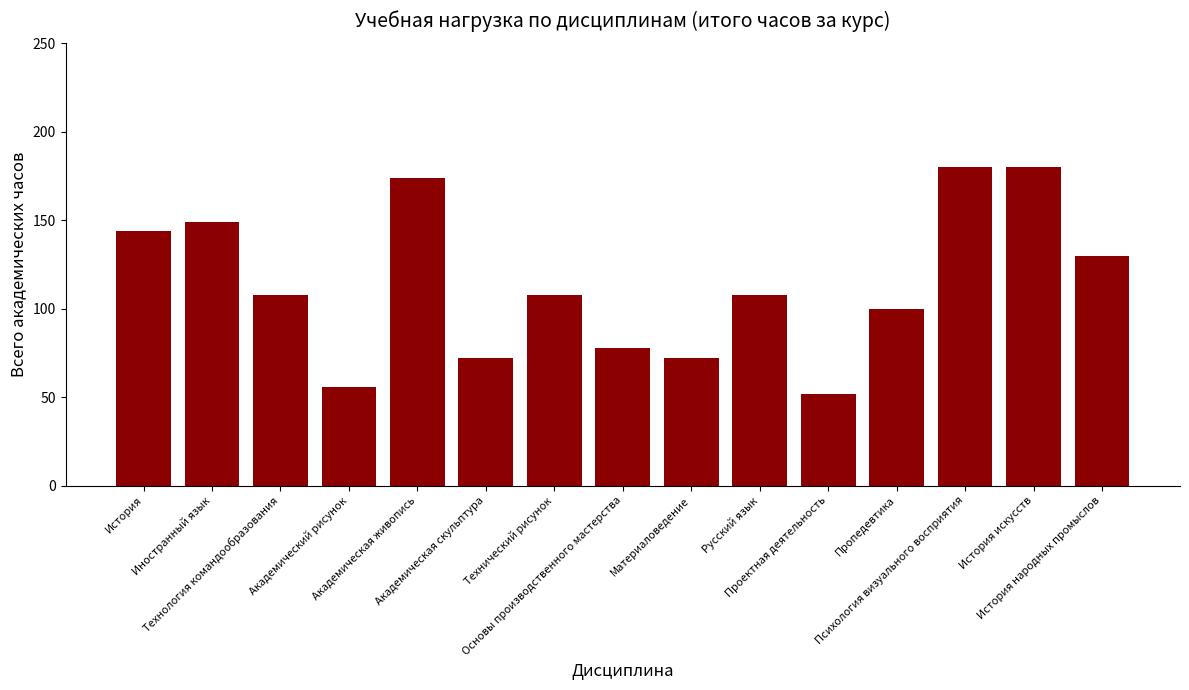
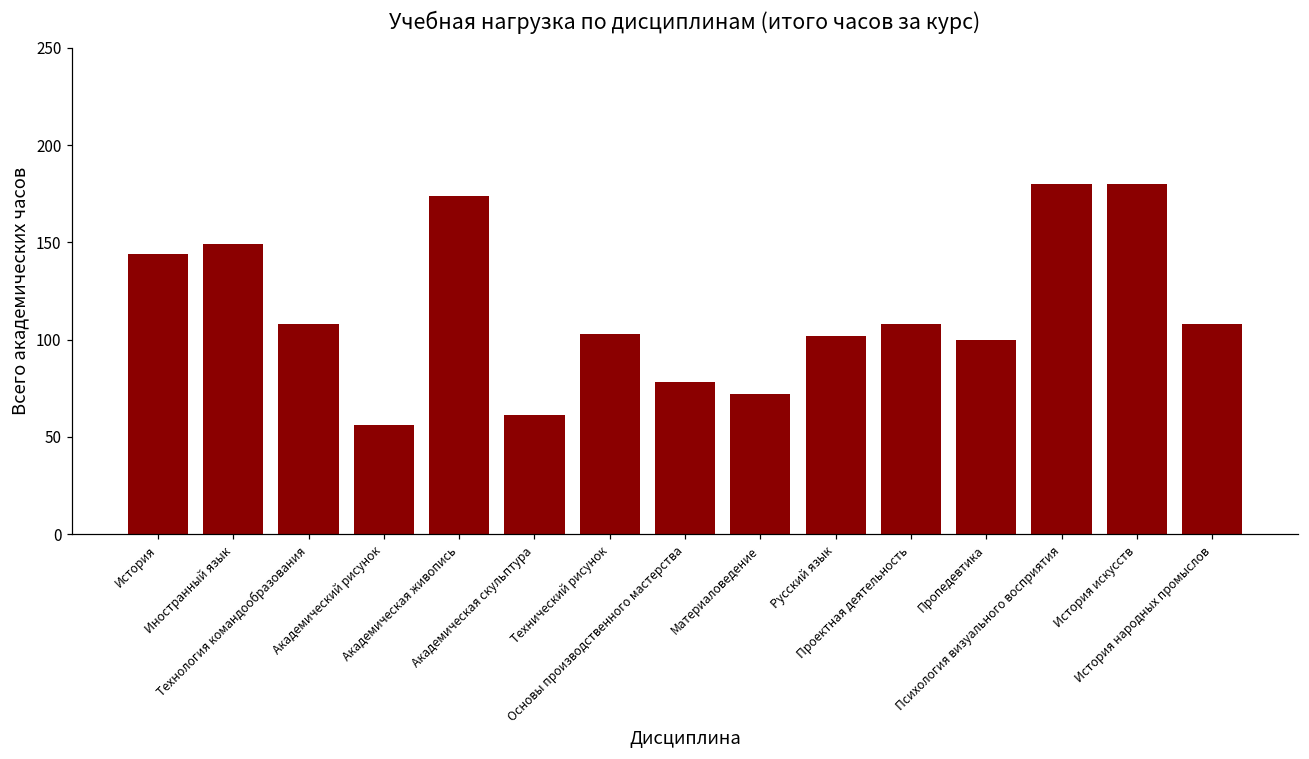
  {
    "История": 144,
    "Иностранный язык": 149,
    "Технология командообразования": 108,
    "Академический рисунок": 56,
    "Академическая живопись": 174,
-   "Академическая скульптура": 72,
-   "Технический рисунок": 108,
+   "Академическая скульптура": 61,
+   "Технический рисунок": 103,
    "Основы производственного мастерства": 78,
    "Материаловедение": 72,
-   "Русский язык": 108,
-   "Проектная деятельность": 52,
+   "Русский язык": 102,
+   "Проектная деятельность": 108,
    "Пропедевтика": 100,
    "Психология визуального восприятия": 180,
    "История искусств": 180,
-   "История народных промыслов": 130
+   "История народных промыслов": 108
  }
